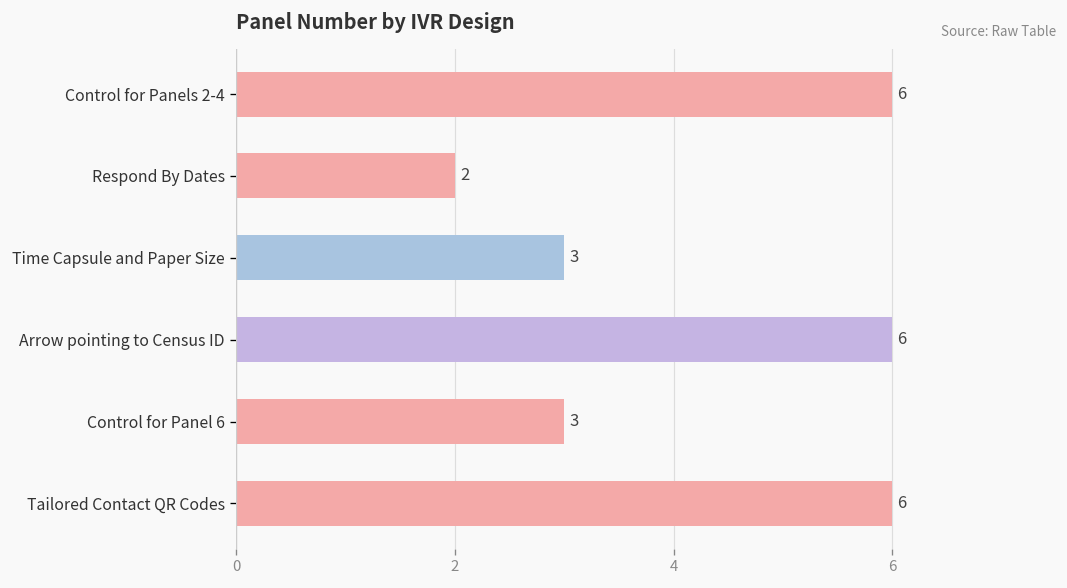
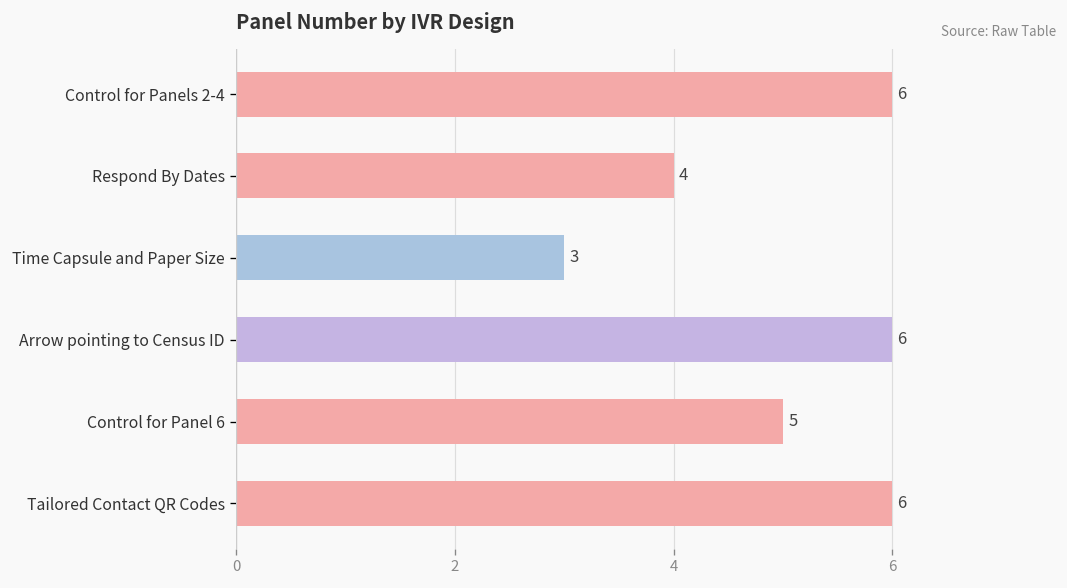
  {
    "Control for Panels 2-4": 6,
-   "Respond By Dates": 2,
+   "Respond By Dates": 4,
    "Time Capsule and Paper Size": 3,
    "Arrow pointing to Census ID": 6,
-   "Control for Panel 6": 3,
+   "Control for Panel 6": 5,
    "Tailored Contact QR Codes": 6
  }
